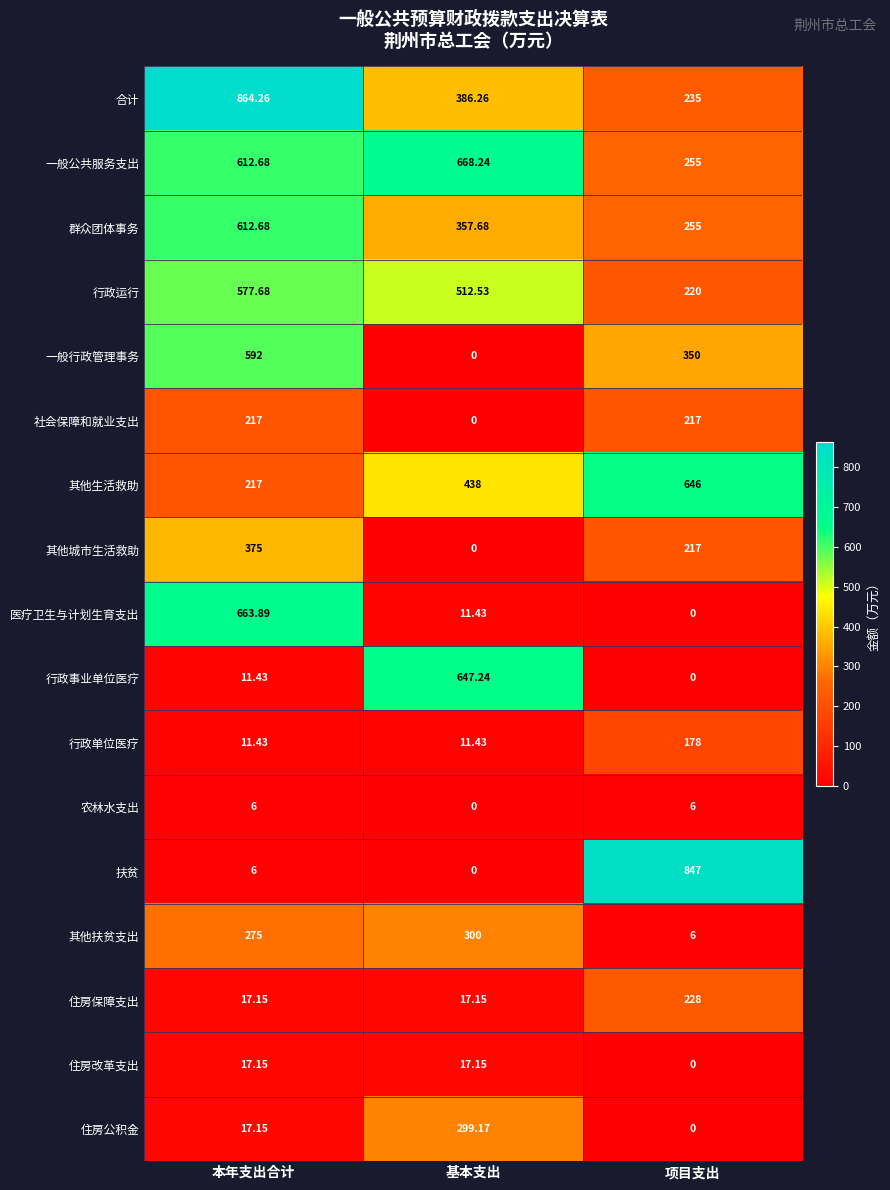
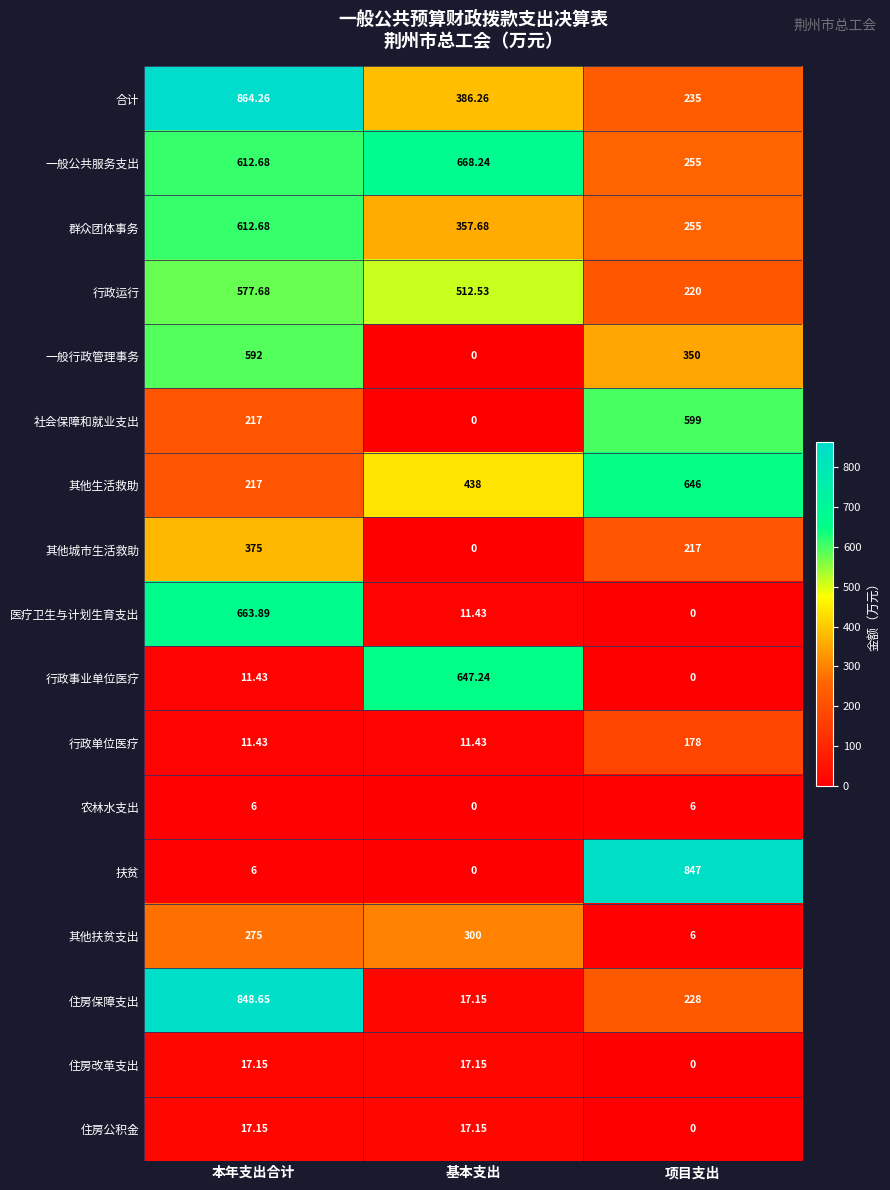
  {
    "合计": {
      "本年支出合计": 864.26,
      "基本支出": 386.26,
      "项目支出": 235
    },
    "一般公共服务支出": {
      "本年支出合计": 612.68,
      "基本支出": 668.24,
      "项目支出": 255
    },
    "群众团体事务": {
      "本年支出合计": 612.68,
      "基本支出": 357.68,
      "项目支出": 255
    },
    "行政运行": {
      "本年支出合计": 577.68,
      "基本支出": 512.53,
      "项目支出": 220
    },
    "一般行政管理事务": {
      "本年支出合计": 592,
      "基本支出": 0,
      "项目支出": 350
    },
    "社会保障和就业支出": {
      "本年支出合计": 217,
      "基本支出": 0,
-     "项目支出": 217
+     "项目支出": 599
    },
    "其他生活救助": {
      "本年支出合计": 217,
      "基本支出": 438,
      "项目支出": 646
    },
    "其他城市生活救助": {
      "本年支出合计": 375,
      "基本支出": 0,
      "项目支出": 217
    },
    "医疗卫生与计划生育支出": {
      "本年支出合计": 663.89,
      "基本支出": 11.43,
      "项目支出": 0
    },
    "行政事业单位医疗": {
      "本年支出合计": 11.43,
      "基本支出": 647.24,
      "项目支出": 0
    },
    "行政单位医疗": {
      "本年支出合计": 11.43,
      "基本支出": 11.43,
      "项目支出": 178
    },
    "农林水支出": {
      "本年支出合计": 6,
      "基本支出": 0,
      "项目支出": 6
    },
    "扶贫": {
      "本年支出合计": 6,
      "基本支出": 0,
      "项目支出": 847
    },
    "其他扶贫支出": {
      "本年支出合计": 275,
      "基本支出": 300,
      "项目支出": 6
    },
    "住房保障支出": {
-     "本年支出合计": 17.15,
+     "本年支出合计": 848.65,
      "基本支出": 17.15,
      "项目支出": 228
    },
    "住房改革支出": {
      "本年支出合计": 17.15,
      "基本支出": 17.15,
      "项目支出": 0
    },
    "住房公积金": {
      "本年支出合计": 17.15,
-     "基本支出": 299.17,
+     "基本支出": 17.15,
      "项目支出": 0
    }
  }
